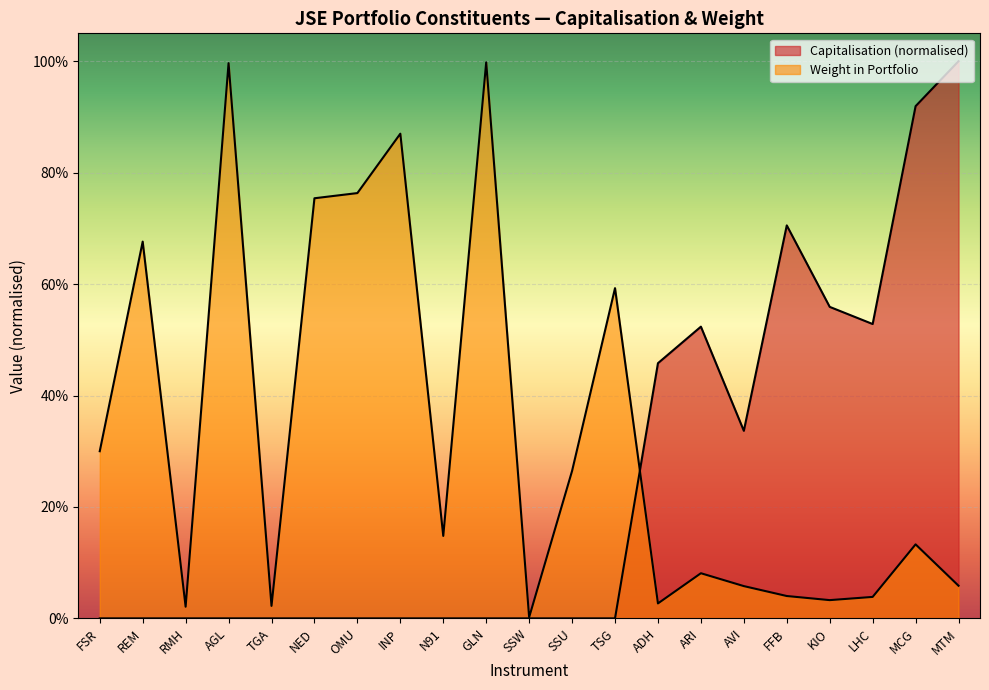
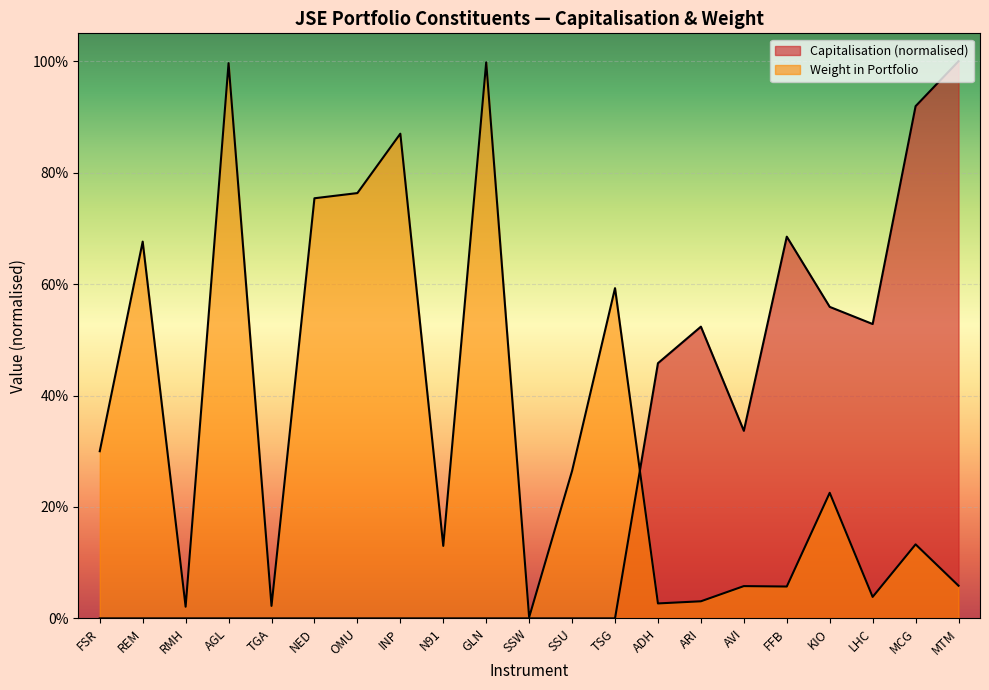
  {
    "Capitalisation (normalised)": {
      "FSR": "0%",
      "REM": "0%",
      "RMH": "0%",
      "AGL": "0%",
      "TGA": "0%",
      "NED": "0%",
      "OMU": "0%",
      "INP": "0%",
      "N91": "0%",
      "GLN": "0%",
      "SSU": "0%",
      "TSG": "0%",
      "ADH": "46%",
      "ARI": "52%",
      "AVI": "34%",
-     "FFB": "71%",
+     "FFB": "69%",
      "KIO": "56%",
      "LHC": "53%",
      "MCG": "92%"
    },
    "Weight in Portfolio": {
      "FSR": "30%",
      "REM": "68%",
      "RMH": "2%",
      "AGL": "100%",
      "TGA": "2%",
      "NED": "75%",
      "OMU": "76%",
      "INP": "87%",
-     "N91": "15%",
+     "N91": "13%",
      "GLN": "100%",
      "SSU": "26%",
      "TSG": "59%",
      "ADH": "3%",
-     "ARI": "8%",
+     "ARI": "3%",
      "AVI": "6%",
-     "FFB": "4%",
-     "KIO": "3%",
+     "FFB": "6%",
+     "KIO": "23%",
      "LHC": "4%",
      "MCG": "13%",
      "MTM": "6%"
    }
  }
